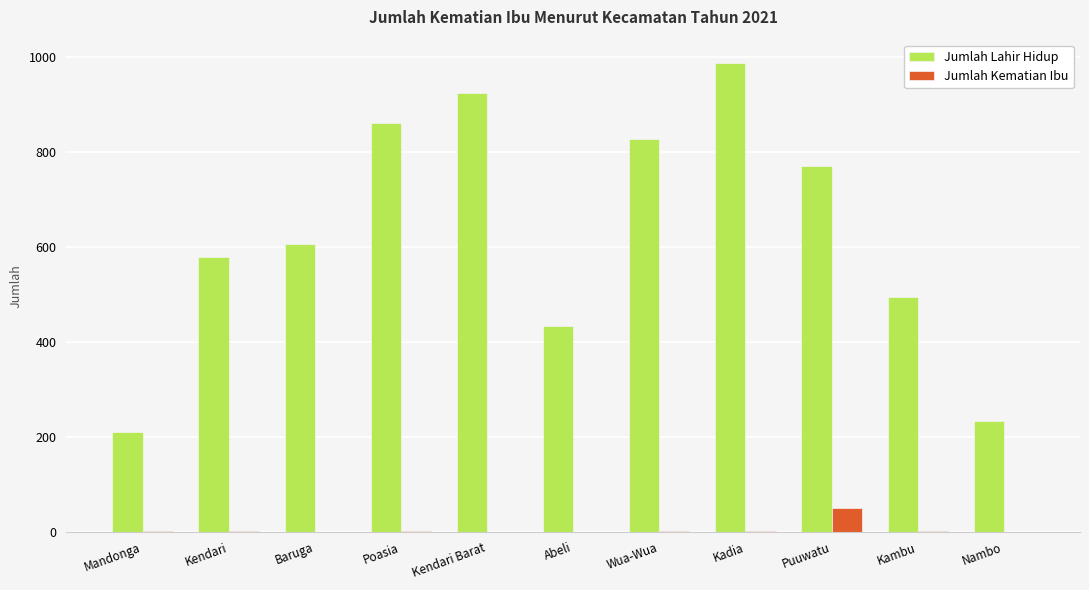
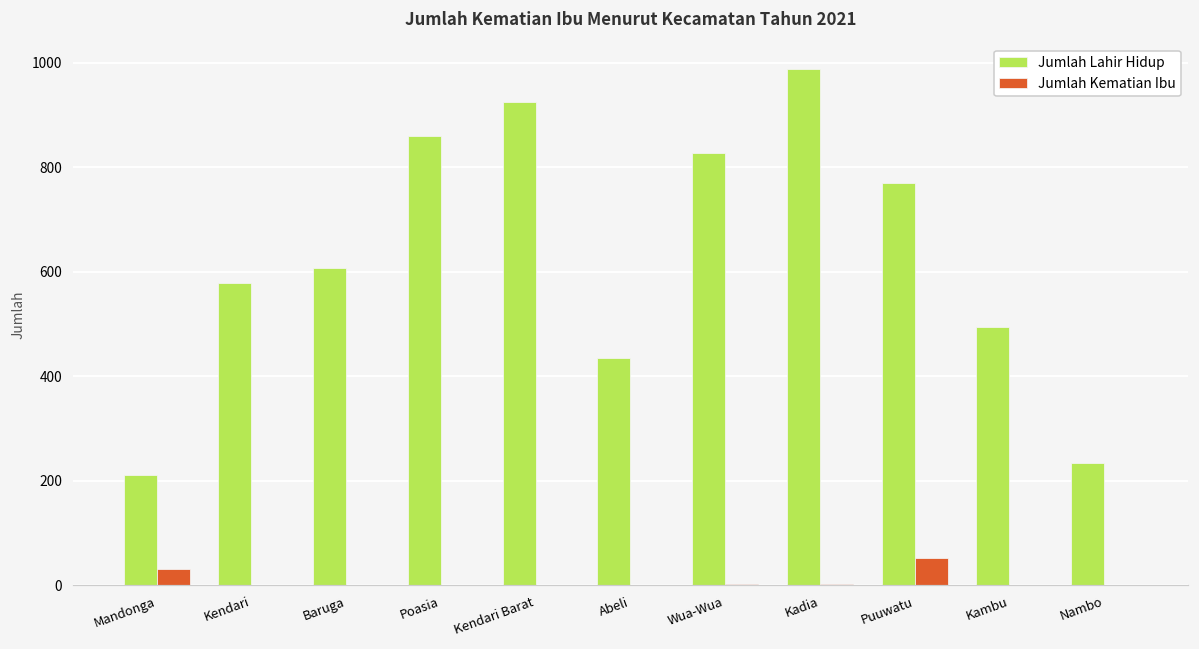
  {
    "Jumlah Lahir Hidup": {
      "Mandonga": 210,
      "Kendari": 580,
      "Baruga": 610,
      "Poasia": 860,
      "Kendari Barat": 930,
      "Abeli": 430,
      "Wua-Wua": 830,
      "Kadia": 990,
      "Puuwatu": 770,
      "Kambu": 490,
      "Nambo": 230
    },
    "Jumlah Kematian Ibu": {
-     "Mandonga": 0,
+     "Mandonga": 30,
      "Baruga": 0,
      "Kendari Barat": 0,
      "Abeli": 0,
      "Puuwatu": 50,
      "Nambo": 0
    }
  }
